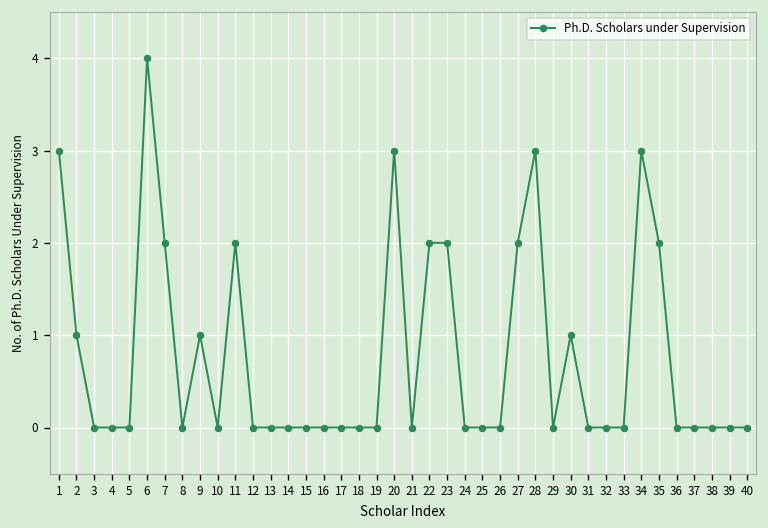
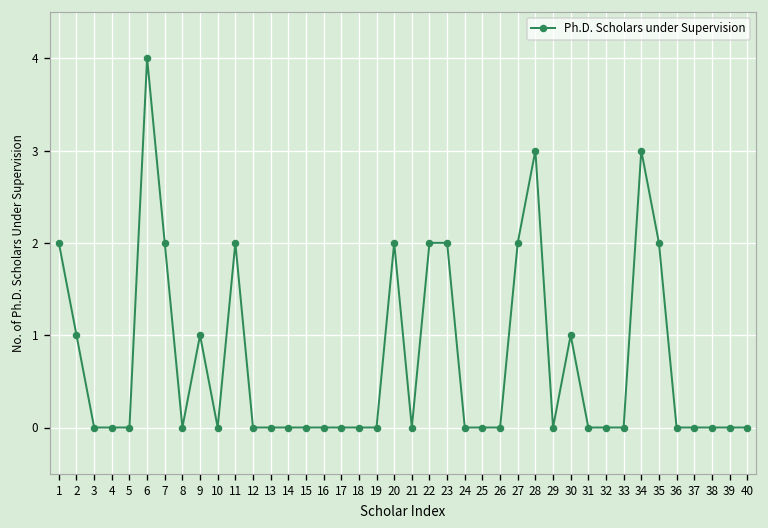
  {
-   "1": 3,
+   "1": 2,
    "2": 1,
    "3": 0,
    "4": 0,
    "5": 0,
    "6": 4,
    "7": 2,
    "8": 0,
    "9": 1,
    "10": 0,
    "11": 2,
    "12": 0,
    "13": 0,
    "14": 0,
    "15": 0,
    "16": 0,
    "17": 0,
    "18": 0,
    "19": 0,
-   "20": 3,
+   "20": 2,
    "21": 0,
    "22": 2,
    "23": 2,
    "24": 0,
    "25": 0,
    "26": 0,
    "27": 2,
    "28": 3,
    "29": 0,
    "30": 1,
    "31": 0,
    "32": 0,
    "33": 0,
    "34": 3,
    "35": 2,
    "36": 0,
    "37": 0,
    "38": 0,
    "39": 0,
    "40": 0
  }
